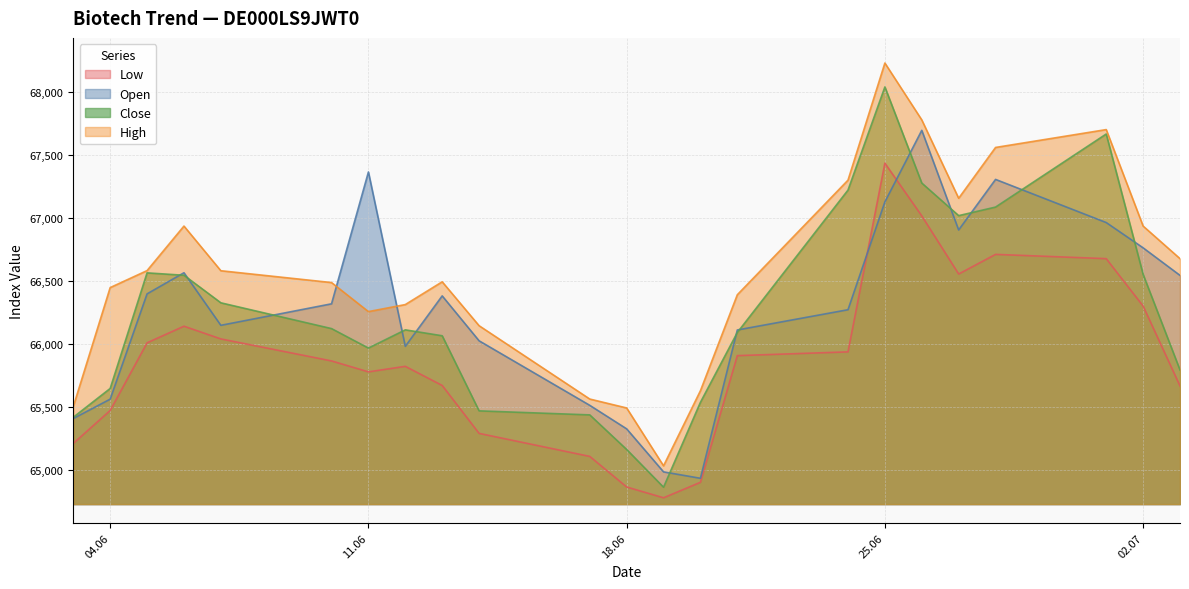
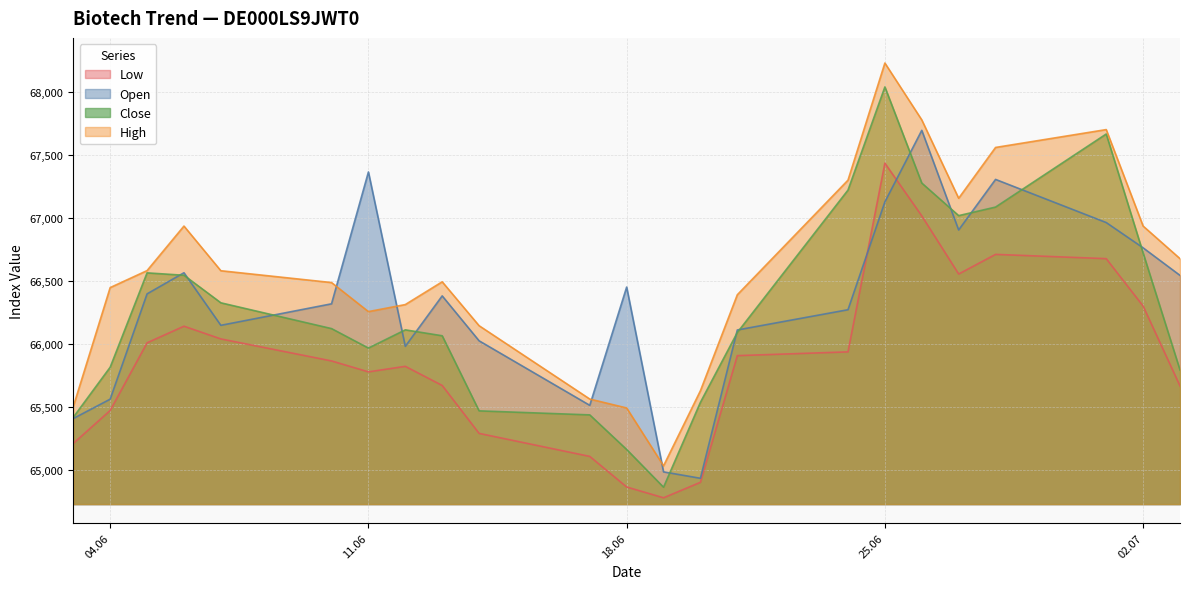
  {
    "Open": {
      "04.06": "65,560",
      "11.06": "67,370",
-     "18.06": "65,330",
+     "18.06": "66,450",
      "25.06": "67,130",
      "02.07": "66,760"
    },
    "Close": {
-     "04.06": "65,650",
+     "04.06": "65,820",
      "11.06": "65,970",
      "18.06": "65,160",
      "25.06": "68,040",
-     "02.07": "66,550"
+     "02.07": "66,720"
    }
  }
